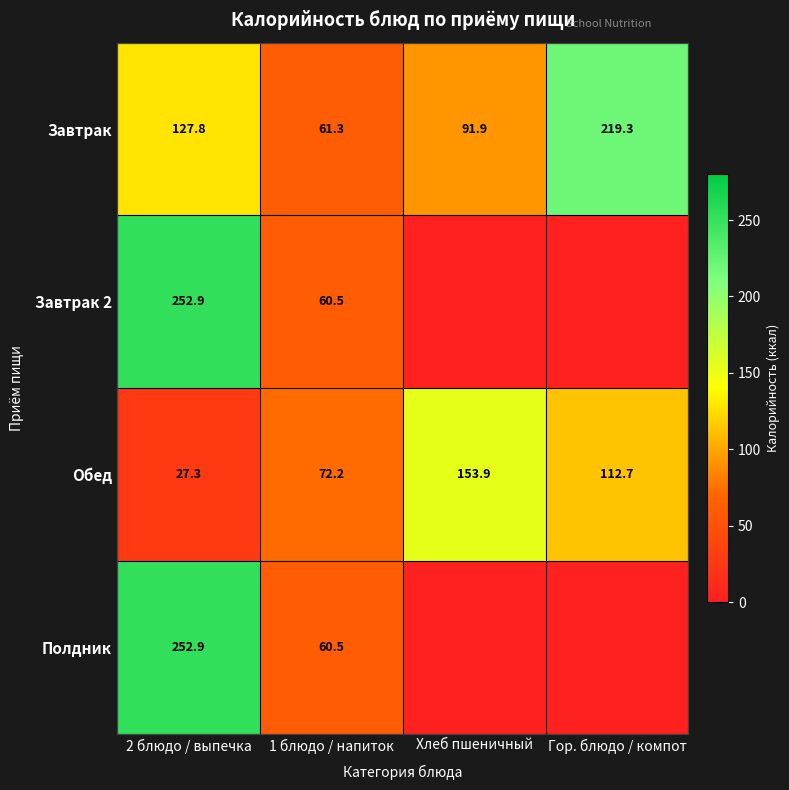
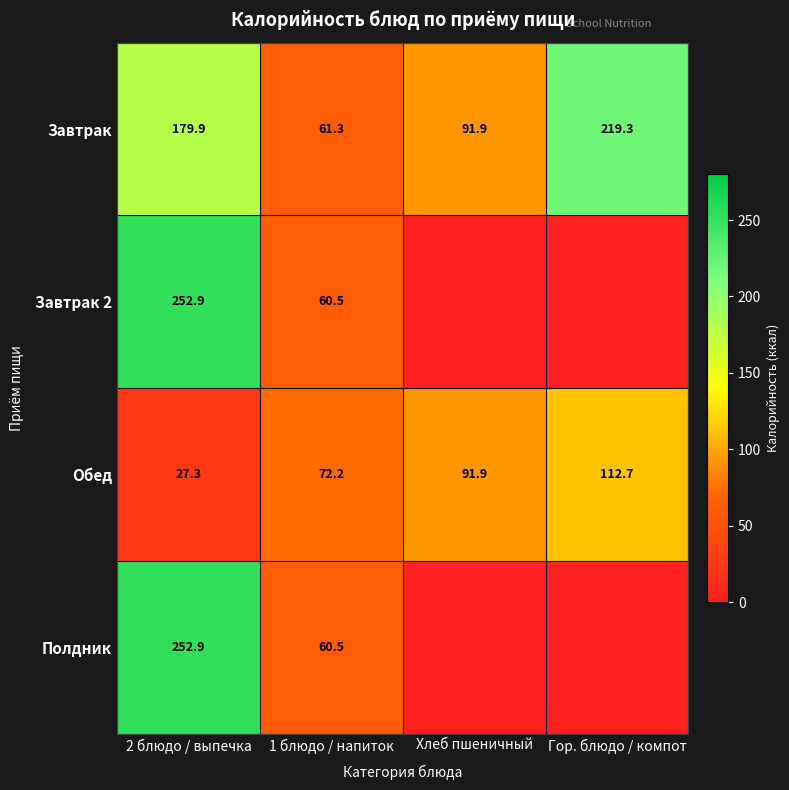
  {
    "Завтрак": {
-     "2 блюдо / выпечка": 127.8,
+     "2 блюдо / выпечка": 179.9,
      "1 блюдо / напиток": 61.3,
      "Хлеб пшеничный": 91.9,
      "Гор. блюдо / компот": 219.3
    },
    "Завтрак 2": {
      "2 блюдо / выпечка": 252.9,
      "1 блюдо / напиток": 60.5
    },
    "Обед": {
      "2 блюдо / выпечка": 27.3,
      "1 блюдо / напиток": 72.2,
-     "Хлеб пшеничный": 153.9,
+     "Хлеб пшеничный": 91.9,
      "Гор. блюдо / компот": 112.7
    },
    "Полдник": {
      "2 блюдо / выпечка": 252.9,
      "1 блюдо / напиток": 60.5
    }
  }
